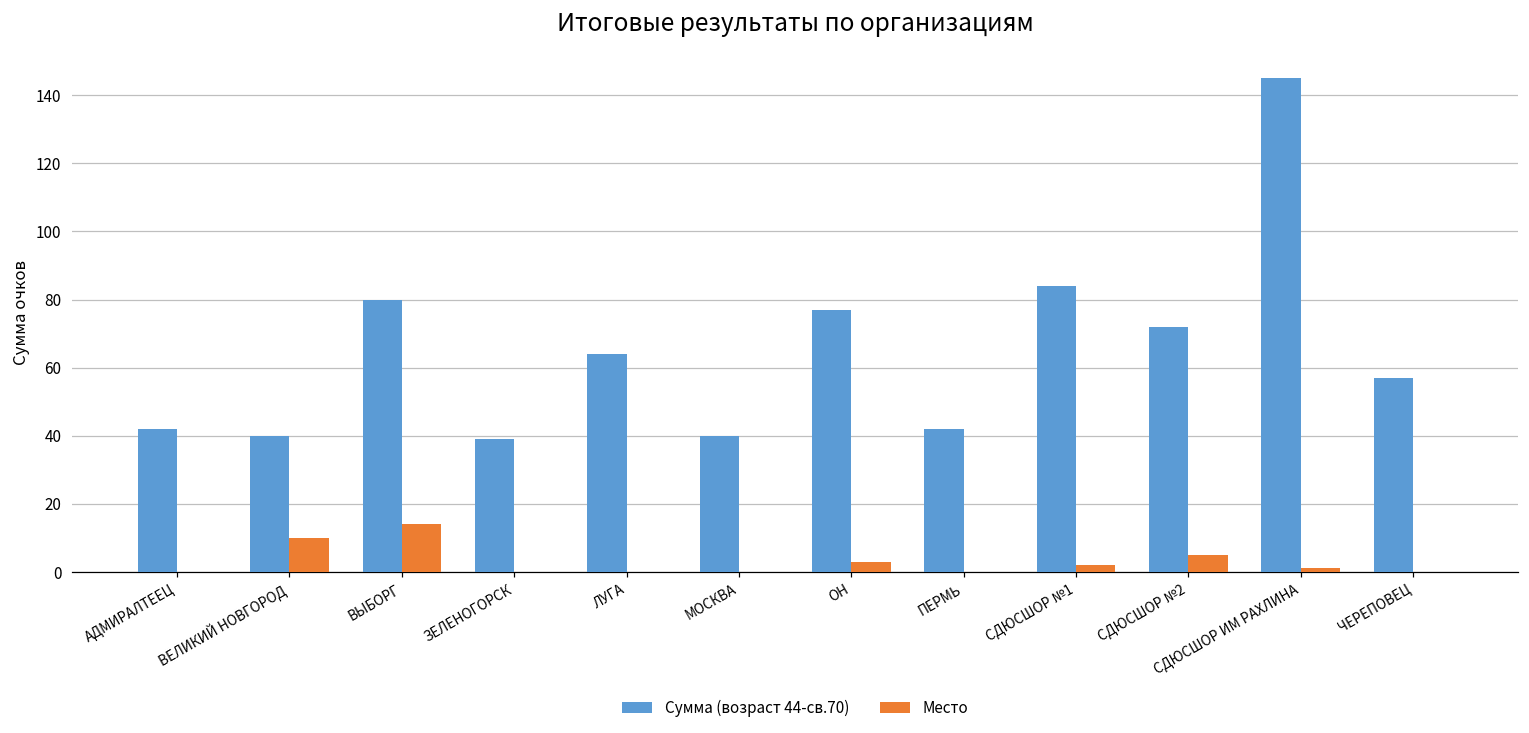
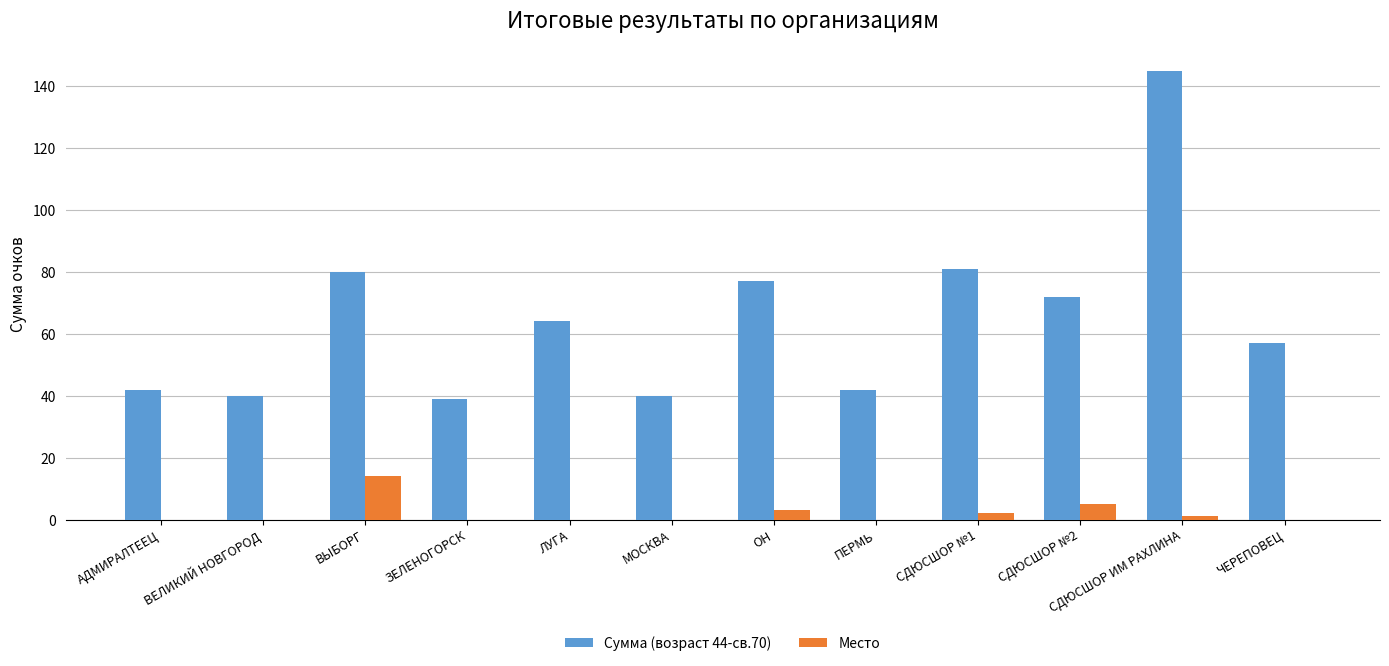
  {
    "Сумма (возраст 44-св.70)": {
      "АДМИРАЛТЕЕЦ": 42,
      "ВЕЛИКИЙ НОВГОРОД": 40,
      "ВЫБОРГ": 80,
      "ЗЕЛЕНОГОРСК": 39,
      "ЛУГА": 64,
      "МОСКВА": 40,
      "ОН": 77,
      "ПЕРМЬ": 42,
-     "СДЮСШОР №1": 84,
+     "СДЮСШОР №1": 81,
      "СДЮСШОР №2": 72,
      "СДЮСШОР ИМ РАХЛИНА": 145,
      "ЧЕРЕПОВЕЦ": 57
    },
    "Место": {
      "АДМИРАЛТЕЕЦ": 0,
-     "ВЕЛИКИЙ НОВГОРОД": 10,
+     "ВЕЛИКИЙ НОВГОРОД": 0,
      "ВЫБОРГ": 14,
      "ЗЕЛЕНОГОРСК": 0,
      "ЛУГА": 0,
      "МОСКВА": 0,
      "ОН": 3,
      "ПЕРМЬ": 0,
      "СДЮСШОР №1": 2,
      "СДЮСШОР №2": 5,
      "СДЮСШОР ИМ РАХЛИНА": 1,
      "ЧЕРЕПОВЕЦ": 0
    }
  }
